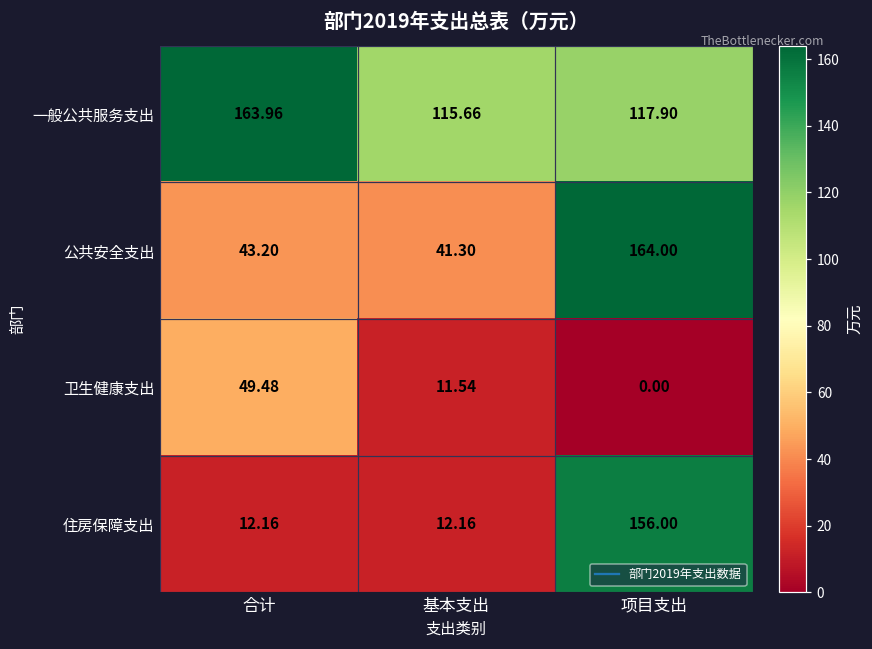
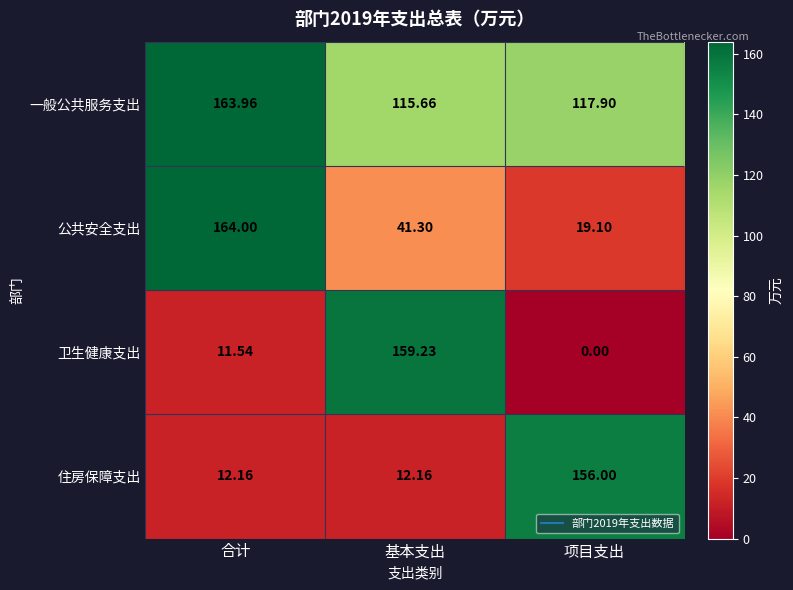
  {
    "一般公共服务支出": {
      "合计": 163.96,
      "基本支出": 115.66,
      "项目支出": 117.90
    },
    "公共安全支出": {
-     "合计": 43.20,
+     "合计": 164.00,
      "基本支出": 41.30,
-     "项目支出": 164.00
+     "项目支出": 19.10
    },
    "卫生健康支出": {
-     "合计": 49.48,
-     "基本支出": 11.54,
+     "合计": 11.54,
+     "基本支出": 159.23,
      "项目支出": 0.00
    },
    "住房保障支出": {
      "合计": 12.16,
      "基本支出": 12.16,
      "项目支出": 156.00
    }
  }
